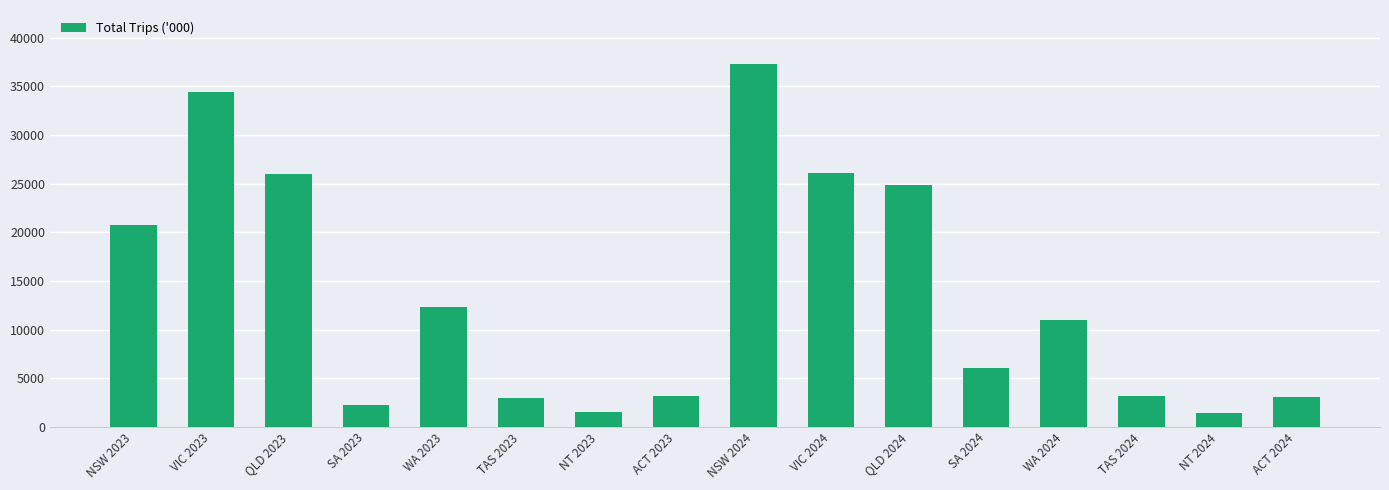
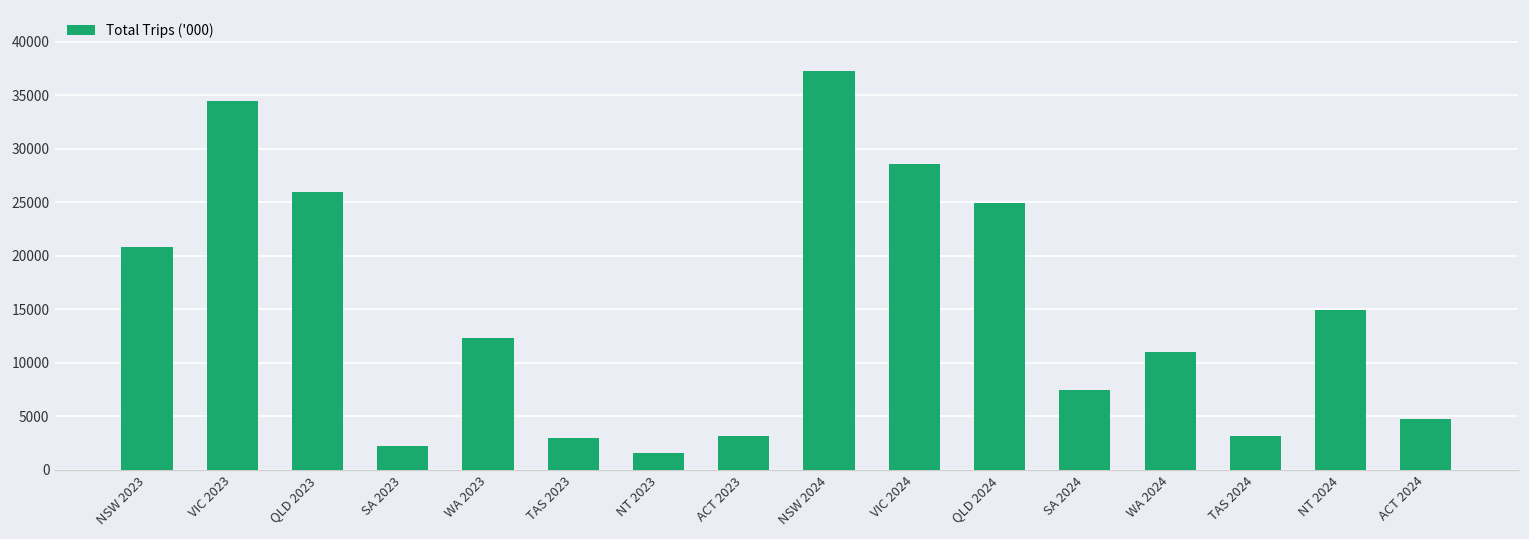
  {
    "NSW 2023": 21000,
    "VIC 2023": 34000,
    "QLD 2023": 26000,
    "SA 2023": 2000,
    "WA 2023": 12000,
    "TAS 2023": 3000,
    "NT 2023": 2000,
    "ACT 2023": 3000,
    "NSW 2024": 37000,
-   "VIC 2024": 26000,
+   "VIC 2024": 29000,
    "QLD 2024": 25000,
-   "SA 2024": 6000,
+   "SA 2024": 7000,
    "WA 2024": 11000,
    "TAS 2024": 3000,
-   "NT 2024": 1000,
-   "ACT 2024": 3000
+   "NT 2024": 15000,
+   "ACT 2024": 5000
  }
